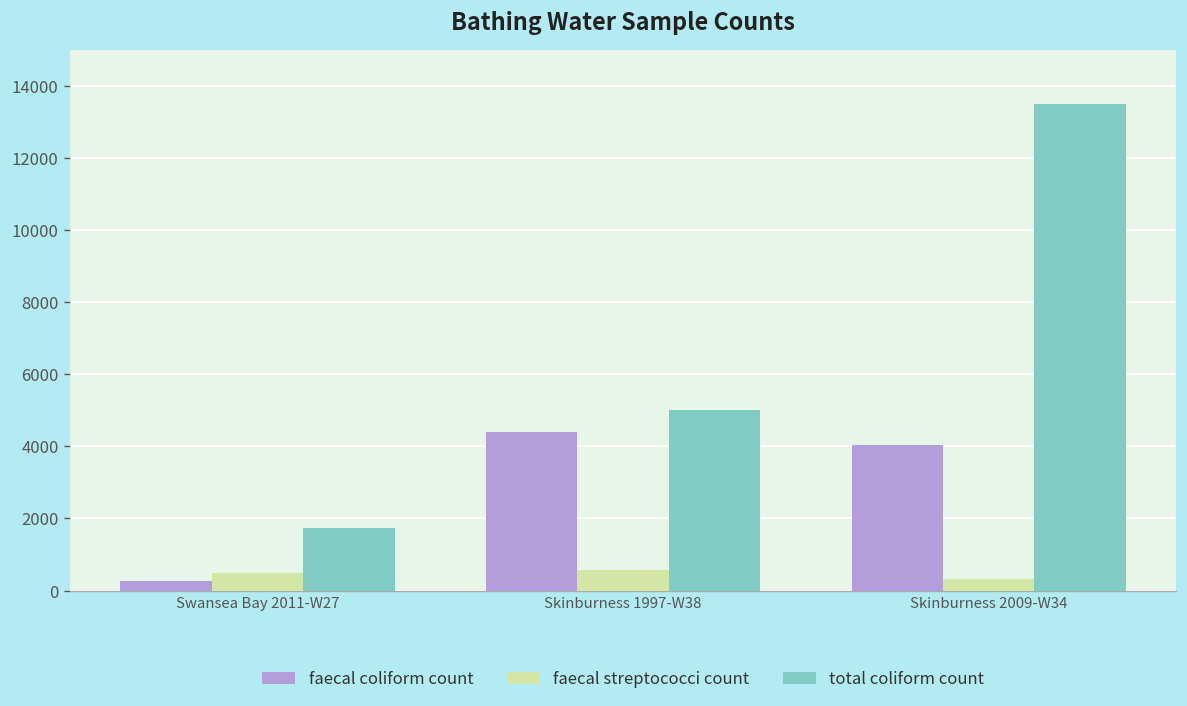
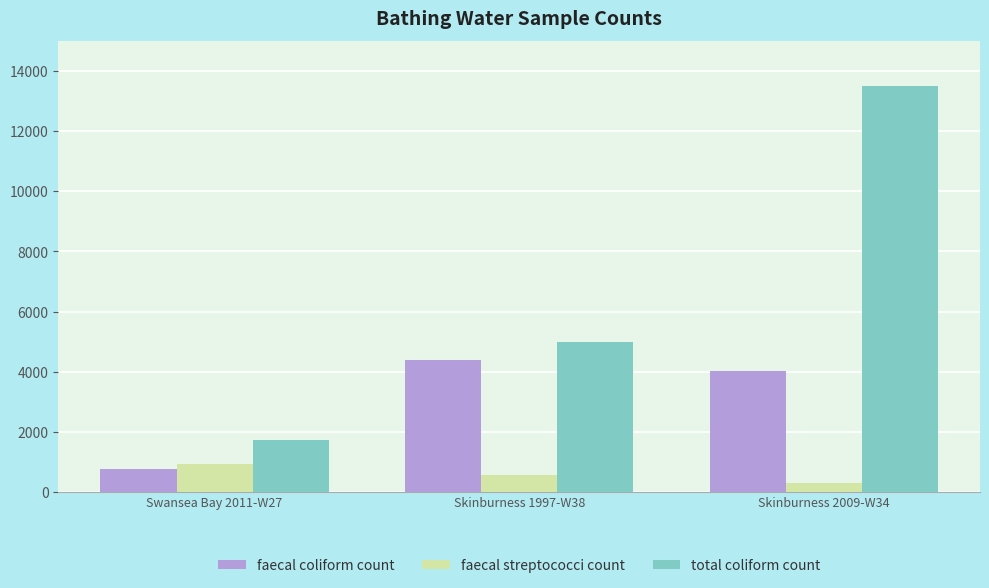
  {
    "faecal coliform count": {
-     "Swansea Bay 2011-W27": 300,
+     "Swansea Bay 2011-W27": 800,
      "Skinburness 1997-W38": 4400,
      "Skinburness 2009-W34": 4000
    },
    "faecal streptococci count": {
-     "Swansea Bay 2011-W27": 500,
+     "Swansea Bay 2011-W27": 900,
      "Skinburness 1997-W38": 600,
      "Skinburness 2009-W34": 300
    },
    "total coliform count": {
      "Swansea Bay 2011-W27": 1700,
      "Skinburness 1997-W38": 5000,
      "Skinburness 2009-W34": 13500
    }
  }
